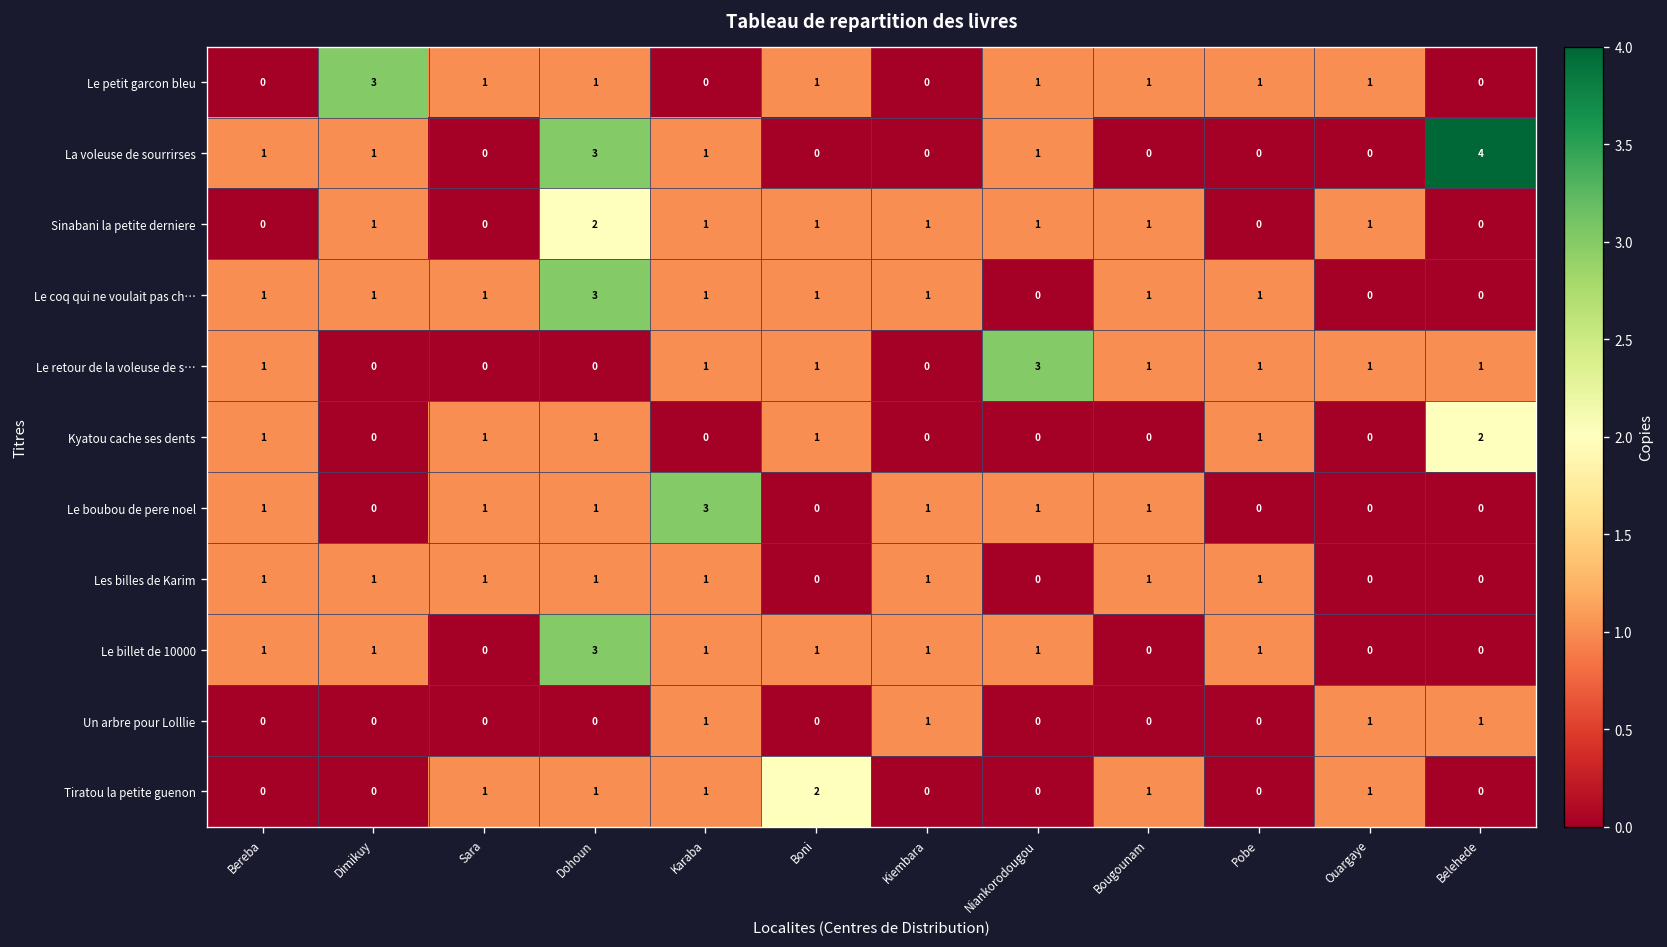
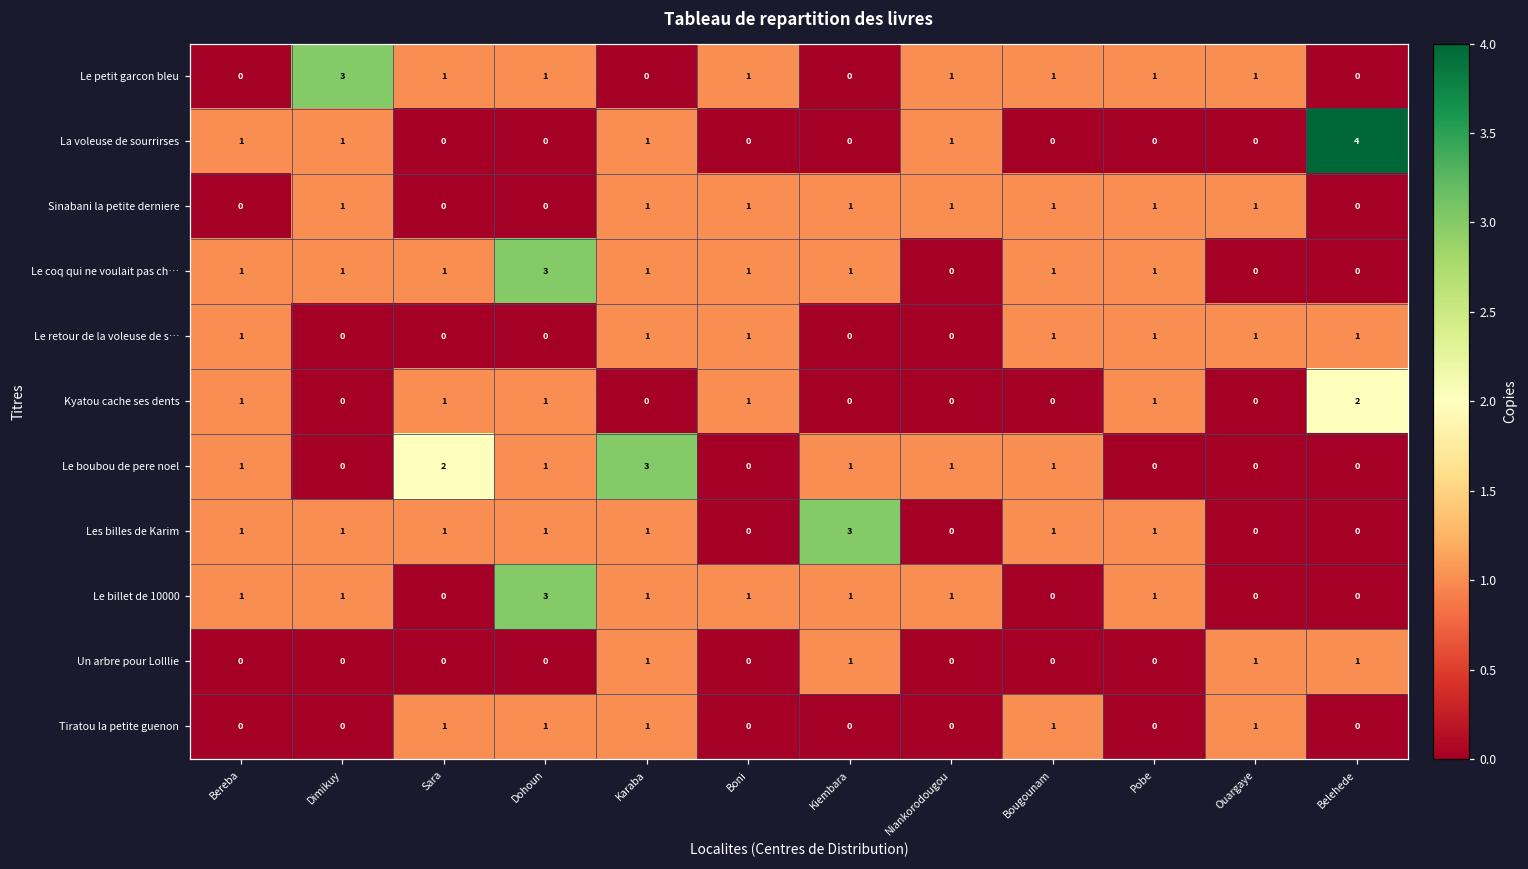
  {
    "Le petit garcon bleu": {
      "Bereba": 0,
      "Dimikuy": 3,
      "Sara": 1,
      "Dohoun": 1,
      "Karaba": 0,
      "Boni": 1,
      "Kiembara": 0,
      "Niankorodougou": 1,
      "Bougounam": 1,
      "Pobe": 1,
      "Ouargaye": 1,
      "Belehede": 0
    },
    "La voleuse de sourrirses": {
      "Bereba": 1,
      "Dimikuy": 1,
      "Sara": 0,
-     "Dohoun": 3,
+     "Dohoun": 0,
      "Karaba": 1,
      "Boni": 0,
      "Kiembara": 0,
      "Niankorodougou": 1,
      "Bougounam": 0,
      "Pobe": 0,
      "Ouargaye": 0,
      "Belehede": 4
    },
    "Sinabani la petite derniere": {
      "Bereba": 0,
      "Dimikuy": 1,
      "Sara": 0,
-     "Dohoun": 2,
+     "Dohoun": 0,
      "Karaba": 1,
      "Boni": 1,
      "Kiembara": 1,
      "Niankorodougou": 1,
      "Bougounam": 1,
-     "Pobe": 0,
+     "Pobe": 1,
      "Ouargaye": 1,
      "Belehede": 0
    },
    "Le coq qui ne voulait pas ch…": {
      "Bereba": 1,
      "Dimikuy": 1,
      "Sara": 1,
      "Dohoun": 3,
      "Karaba": 1,
      "Boni": 1,
      "Kiembara": 1,
      "Niankorodougou": 0,
      "Bougounam": 1,
      "Pobe": 1,
      "Ouargaye": 0,
      "Belehede": 0
    },
    "Le retour de la voleuse de s…": {
      "Bereba": 1,
      "Dimikuy": 0,
      "Sara": 0,
      "Dohoun": 0,
      "Karaba": 1,
      "Boni": 1,
      "Kiembara": 0,
-     "Niankorodougou": 3,
+     "Niankorodougou": 0,
      "Bougounam": 1,
      "Pobe": 1,
      "Ouargaye": 1,
      "Belehede": 1
    },
    "Kyatou cache ses dents": {
      "Bereba": 1,
      "Dimikuy": 0,
      "Sara": 1,
      "Dohoun": 1,
      "Karaba": 0,
      "Boni": 1,
      "Kiembara": 0,
      "Niankorodougou": 0,
      "Bougounam": 0,
      "Pobe": 1,
      "Ouargaye": 0,
      "Belehede": 2
    },
    "Le boubou de pere noel": {
      "Bereba": 1,
      "Dimikuy": 0,
-     "Sara": 1,
+     "Sara": 2,
      "Dohoun": 1,
      "Karaba": 3,
      "Boni": 0,
      "Kiembara": 1,
      "Niankorodougou": 1,
      "Bougounam": 1,
      "Pobe": 0,
      "Ouargaye": 0,
      "Belehede": 0
    },
    "Les billes de Karim": {
      "Bereba": 1,
      "Dimikuy": 1,
      "Sara": 1,
      "Dohoun": 1,
      "Karaba": 1,
      "Boni": 0,
-     "Kiembara": 1,
+     "Kiembara": 3,
      "Niankorodougou": 0,
      "Bougounam": 1,
      "Pobe": 1,
      "Ouargaye": 0,
      "Belehede": 0
    },
    "Le billet de 10000": {
      "Bereba": 1,
      "Dimikuy": 1,
      "Sara": 0,
      "Dohoun": 3,
      "Karaba": 1,
      "Boni": 1,
      "Kiembara": 1,
      "Niankorodougou": 1,
      "Bougounam": 0,
      "Pobe": 1,
      "Ouargaye": 0,
      "Belehede": 0
    },
    "Un arbre pour Lolllie": {
      "Bereba": 0,
      "Dimikuy": 0,
      "Sara": 0,
      "Dohoun": 0,
      "Karaba": 1,
      "Boni": 0,
      "Kiembara": 1,
      "Niankorodougou": 0,
      "Bougounam": 0,
      "Pobe": 0,
      "Ouargaye": 1,
      "Belehede": 1
    },
    "Tiratou la petite guenon": {
      "Bereba": 0,
      "Dimikuy": 0,
      "Sara": 1,
      "Dohoun": 1,
      "Karaba": 1,
-     "Boni": 2,
+     "Boni": 0,
      "Kiembara": 0,
      "Niankorodougou": 0,
      "Bougounam": 1,
      "Pobe": 0,
      "Ouargaye": 1,
      "Belehede": 0
    }
  }
